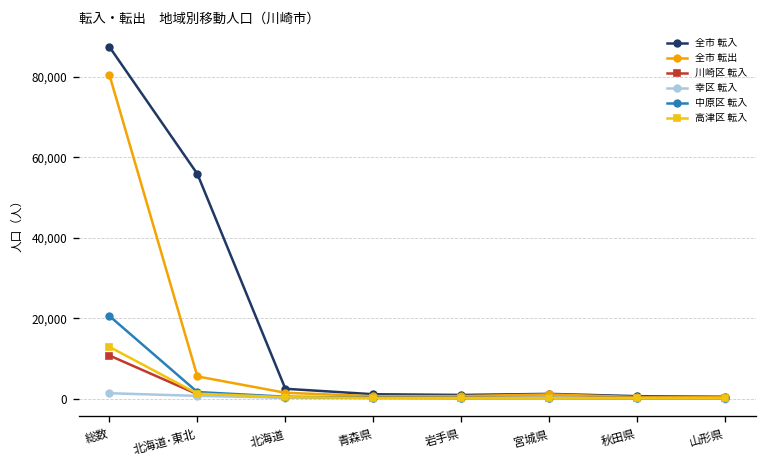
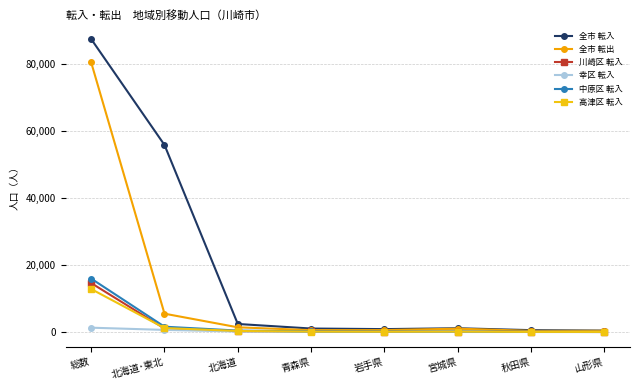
  {
    "全市 転入": {
      "総数": "88,000",
      "北海道･東北": "56,000",
      "北海道": "2,000"
    },
    "川崎区 転入": {
-     "総数": "11,000"
+     "総数": "15,000"
    },
    "幸区 転入": {
      "総数": "1,000"
    },
    "中原区 転入": {
-     "総数": "21,000"
+     "総数": "16,000"
    }
  }
